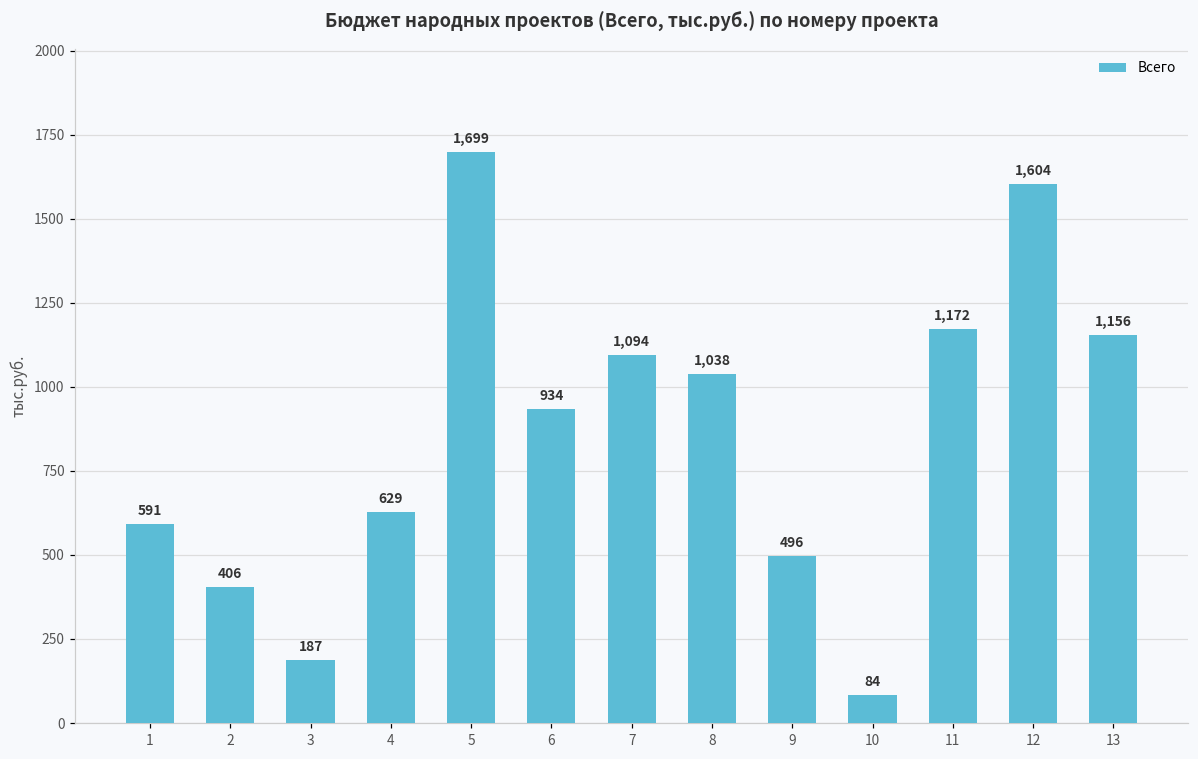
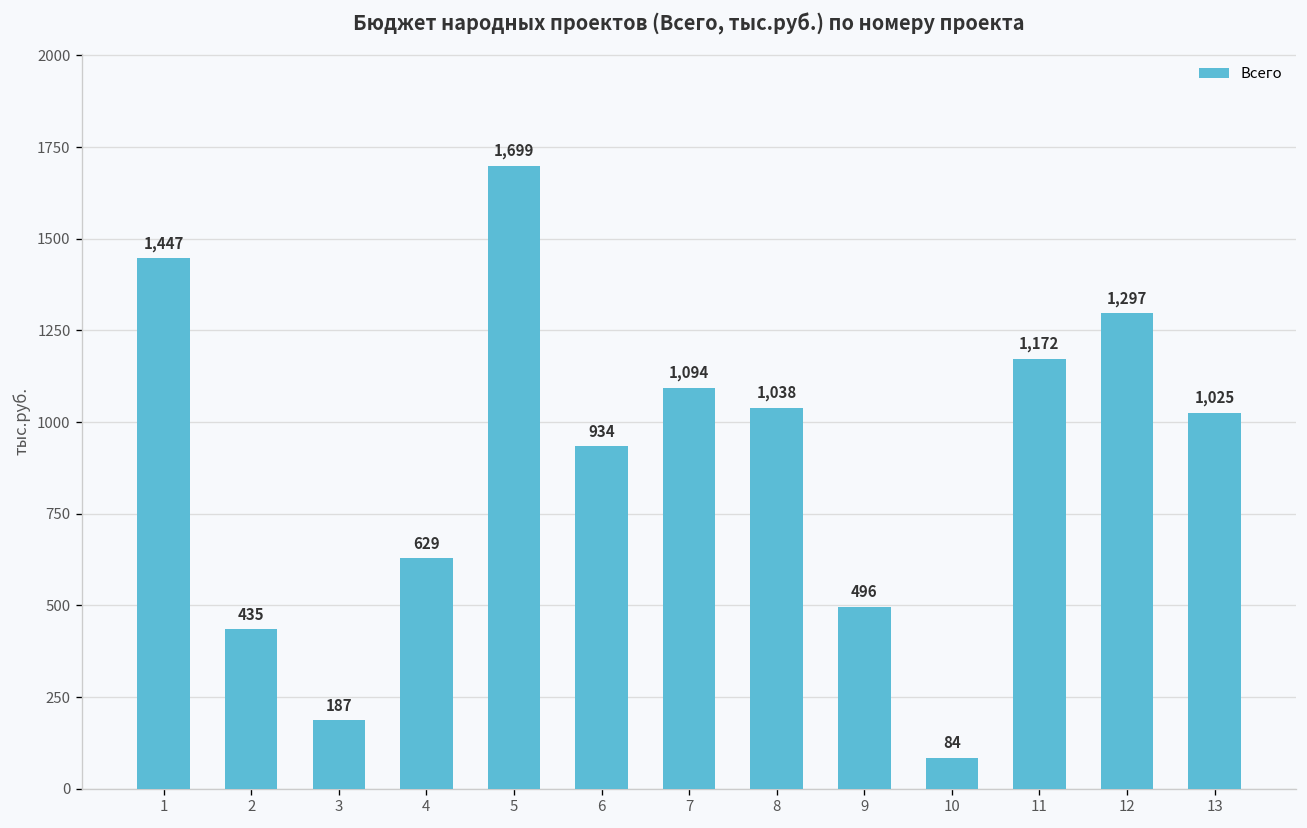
  {
-   "1": "591",
-   "2": "406",
+   "1": "1,447",
+   "2": "435",
    "3": "187",
    "4": "629",
    "5": "1,699",
    "6": "934",
    "7": "1,094",
    "8": "1,038",
    "9": "496",
    "10": "84",
    "11": "1,172",
-   "12": "1,604",
-   "13": "1,156"
+   "12": "1,297",
+   "13": "1,025"
  }
